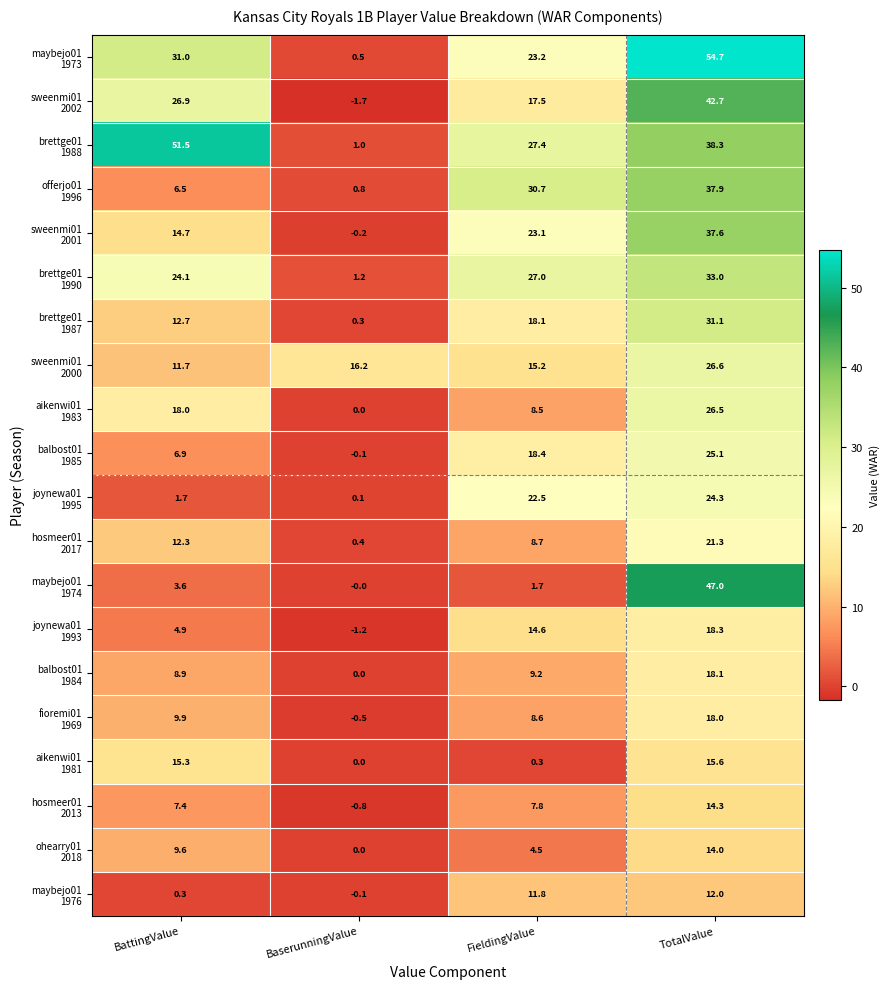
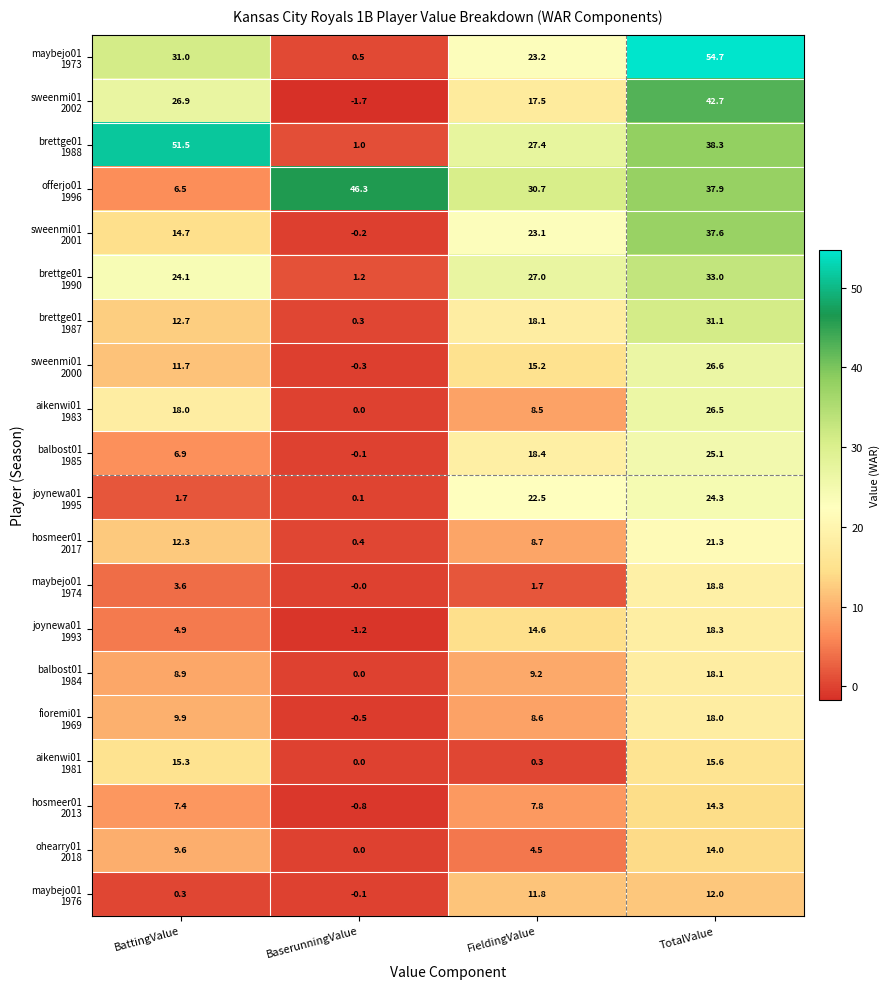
  {
    "maybejo01 1973": {
      "BattingValue": 31.0,
      "BaserunningValue": 0.5,
      "FieldingValue": 23.2,
      "TotalValue": 54.7
    },
    "sweenmi01 2002": {
      "BattingValue": 26.9,
      "BaserunningValue": -1.7,
      "FieldingValue": 17.5,
      "TotalValue": 42.7
    },
    "brettge01 1988": {
      "BattingValue": 51.5,
      "BaserunningValue": 1.0,
      "FieldingValue": 27.4,
      "TotalValue": 38.3
    },
    "offerjo01 1996": {
      "BattingValue": 6.5,
-     "BaserunningValue": 0.8,
+     "BaserunningValue": 46.3,
      "FieldingValue": 30.7,
      "TotalValue": 37.9
    },
    "sweenmi01 2001": {
      "BattingValue": 14.7,
      "BaserunningValue": -0.2,
      "FieldingValue": 23.1,
      "TotalValue": 37.6
    },
    "brettge01 1990": {
      "BattingValue": 24.1,
      "BaserunningValue": 1.2,
      "FieldingValue": 27.0,
      "TotalValue": 33.0
    },
    "brettge01 1987": {
      "BattingValue": 12.7,
      "BaserunningValue": 0.3,
      "FieldingValue": 18.1,
      "TotalValue": 31.1
    },
    "sweenmi01 2000": {
      "BattingValue": 11.7,
-     "BaserunningValue": 16.2,
+     "BaserunningValue": -0.3,
      "FieldingValue": 15.2,
      "TotalValue": 26.6
    },
    "aikenwi01 1983": {
      "BattingValue": 18.0,
      "BaserunningValue": 0.0,
      "FieldingValue": 8.5,
      "TotalValue": 26.5
    },
    "balbost01 1985": {
      "BattingValue": 6.9,
      "BaserunningValue": -0.1,
      "FieldingValue": 18.4,
      "TotalValue": 25.1
    },
    "joynewa01 1995": {
      "BattingValue": 1.7,
      "BaserunningValue": 0.1,
      "FieldingValue": 22.5,
      "TotalValue": 24.3
    },
    "hosmeer01 2017": {
      "BattingValue": 12.3,
      "BaserunningValue": 0.4,
      "FieldingValue": 8.7,
      "TotalValue": 21.3
    },
    "maybejo01 1974": {
      "BattingValue": 3.6,
      "BaserunningValue": -0.0,
      "FieldingValue": 1.7,
-     "TotalValue": 47.0
+     "TotalValue": 18.8
    },
    "joynewa01 1993": {
      "BattingValue": 4.9,
      "BaserunningValue": -1.2,
      "FieldingValue": 14.6,
      "TotalValue": 18.3
    },
    "balbost01 1984": {
      "BattingValue": 8.9,
      "BaserunningValue": 0.0,
      "FieldingValue": 9.2,
      "TotalValue": 18.1
    },
    "fioremi01 1969": {
      "BattingValue": 9.9,
      "BaserunningValue": -0.5,
      "FieldingValue": 8.6,
      "TotalValue": 18.0
    },
    "aikenwi01 1981": {
      "BattingValue": 15.3,
      "BaserunningValue": 0.0,
      "FieldingValue": 0.3,
      "TotalValue": 15.6
    },
    "hosmeer01 2013": {
      "BattingValue": 7.4,
      "BaserunningValue": -0.8,
      "FieldingValue": 7.8,
      "TotalValue": 14.3
    },
    "ohearry01 2018": {
      "BattingValue": 9.6,
      "BaserunningValue": 0.0,
      "FieldingValue": 4.5,
      "TotalValue": 14.0
    },
    "maybejo01 1976": {
      "BattingValue": 0.3,
      "BaserunningValue": -0.1,
      "FieldingValue": 11.8,
      "TotalValue": 12.0
    }
  }
